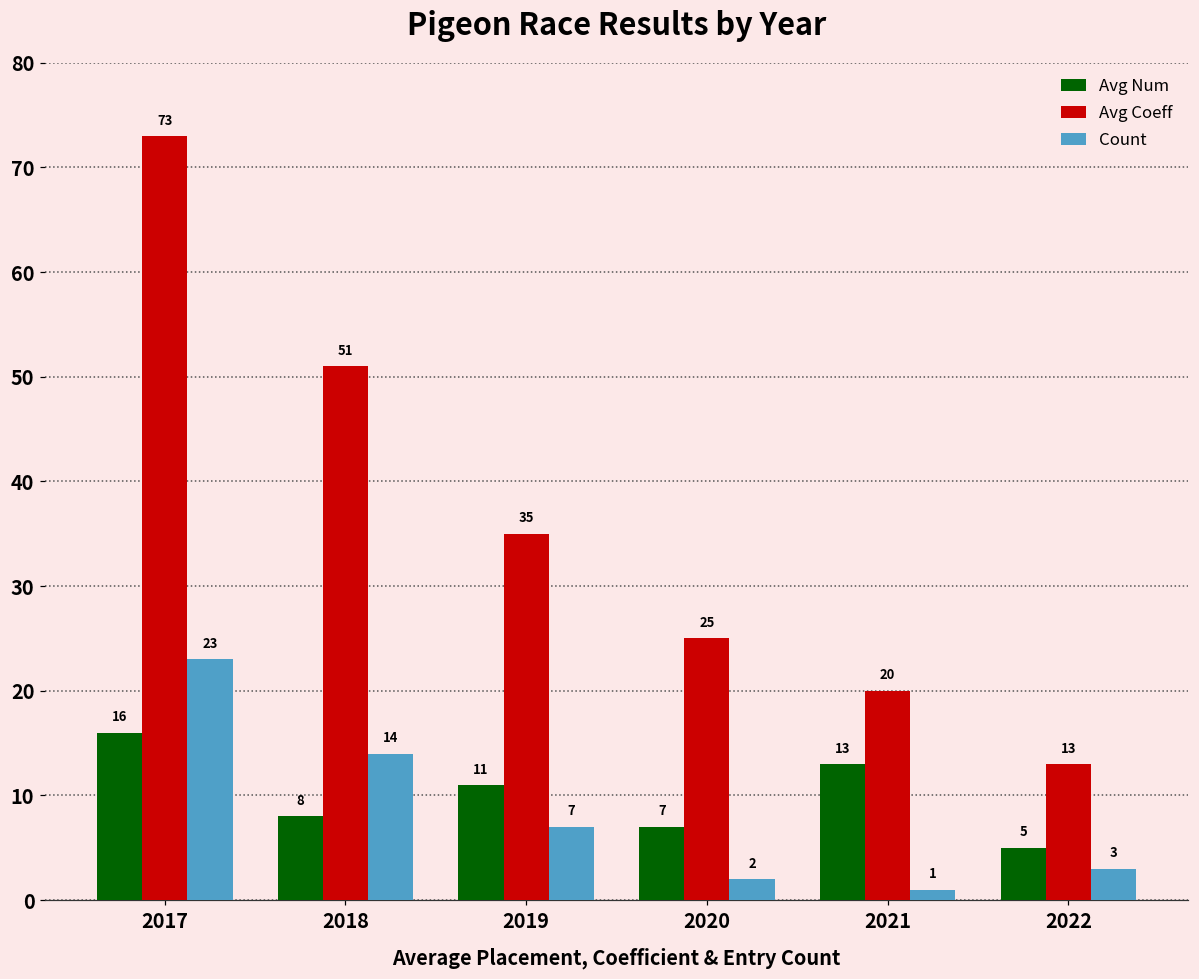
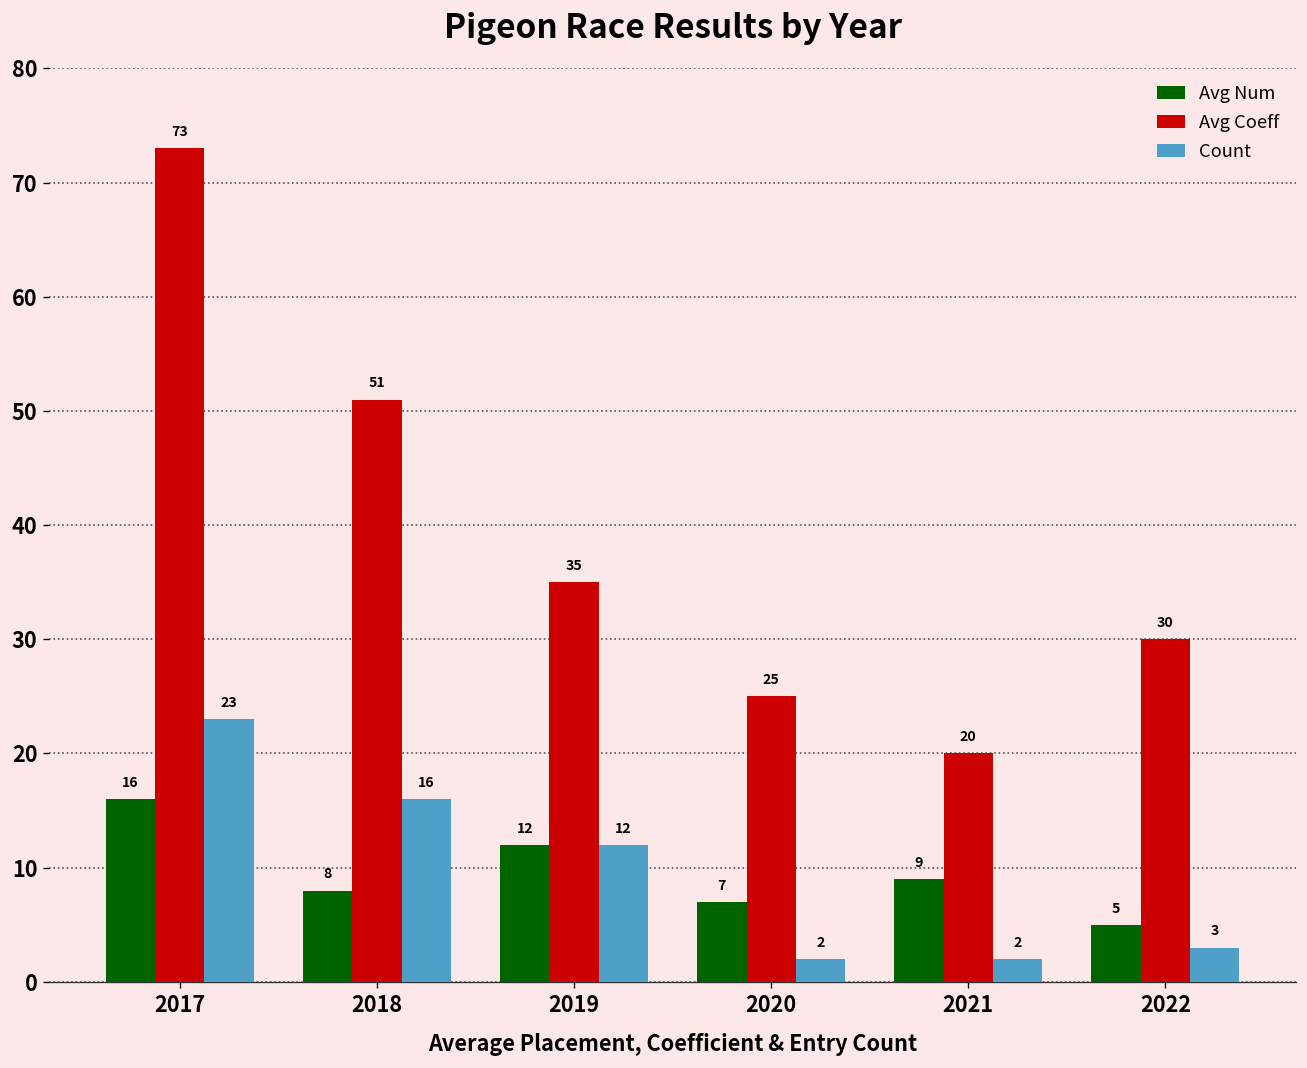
  {
    "Avg Num": {
      "2017": 16,
      "2018": 8,
-     "2019": 11,
+     "2019": 12,
      "2020": 7,
-     "2021": 13,
+     "2021": 9,
      "2022": 5
    },
    "Avg Coeff": {
      "2017": 73,
      "2018": 51,
      "2019": 35,
      "2020": 25,
      "2021": 20,
-     "2022": 13
+     "2022": 30
    },
    "Count": {
      "2017": 23,
-     "2018": 14,
-     "2019": 7,
+     "2018": 16,
+     "2019": 12,
      "2020": 2,
-     "2021": 1,
+     "2021": 2,
      "2022": 3
    }
  }
